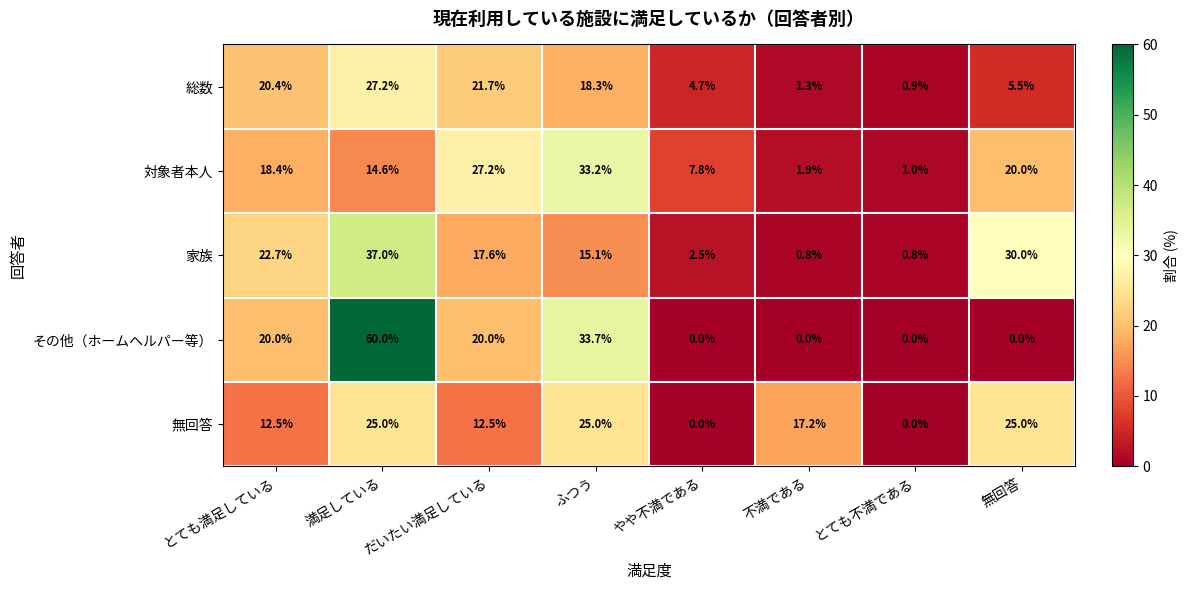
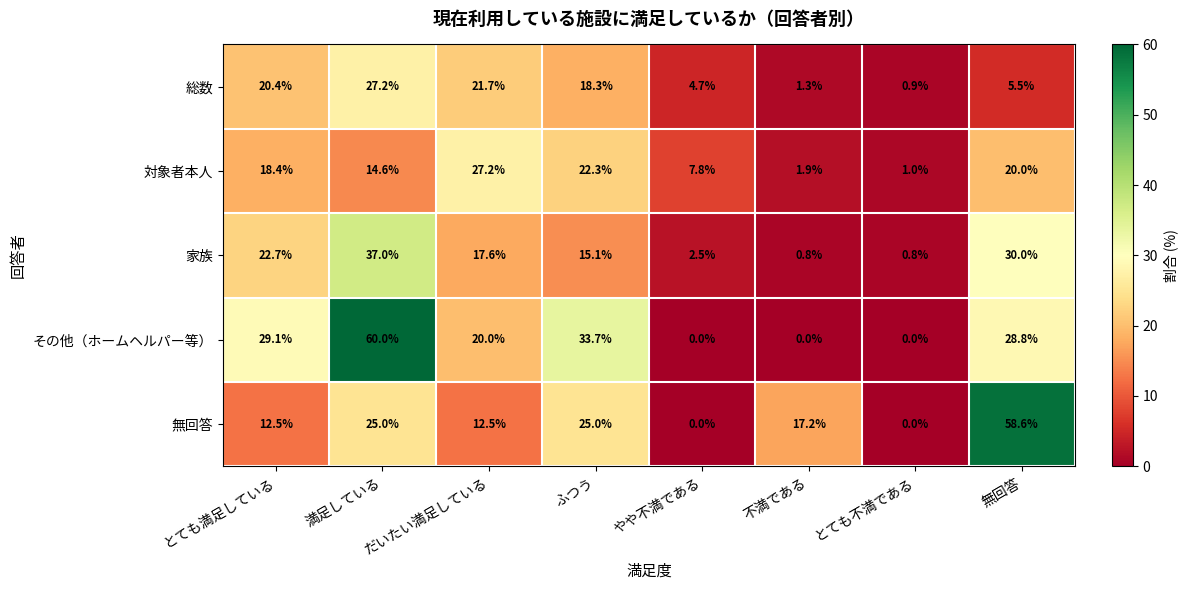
  {
    "総数": {
      "とても満足している": "20.4%",
      "満足している": "27.2%",
      "だいたい満足している": "21.7%",
      "ふつう": "18.3%",
      "やや不満である": "4.7%",
      "不満である": "1.3%",
      "とても不満である": "0.9%",
      "無回答": "5.5%"
    },
    "対象者本人": {
      "とても満足している": "18.4%",
      "満足している": "14.6%",
      "だいたい満足している": "27.2%",
-     "ふつう": "33.2%",
+     "ふつう": "22.3%",
      "やや不満である": "7.8%",
      "不満である": "1.9%",
      "とても不満である": "1.0%",
      "無回答": "20.0%"
    },
    "家族": {
      "とても満足している": "22.7%",
      "満足している": "37.0%",
      "だいたい満足している": "17.6%",
      "ふつう": "15.1%",
      "やや不満である": "2.5%",
      "不満である": "0.8%",
      "とても不満である": "0.8%",
      "無回答": "30.0%"
    },
    "その他（ホームヘルパー等）": {
-     "とても満足している": "20.0%",
+     "とても満足している": "29.1%",
      "満足している": "60.0%",
      "だいたい満足している": "20.0%",
      "ふつう": "33.7%",
      "やや不満である": "0.0%",
      "不満である": "0.0%",
      "とても不満である": "0.0%",
-     "無回答": "0.0%"
+     "無回答": "28.8%"
    },
    "無回答": {
      "とても満足している": "12.5%",
      "満足している": "25.0%",
      "だいたい満足している": "12.5%",
      "ふつう": "25.0%",
      "やや不満である": "0.0%",
      "不満である": "17.2%",
      "とても不満である": "0.0%",
-     "無回答": "25.0%"
+     "無回答": "58.6%"
    }
  }
